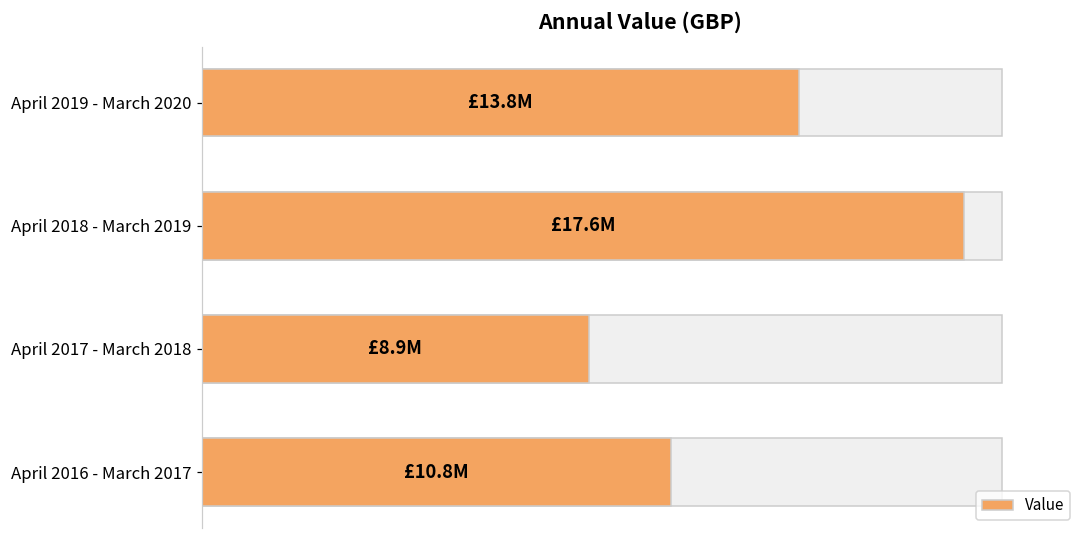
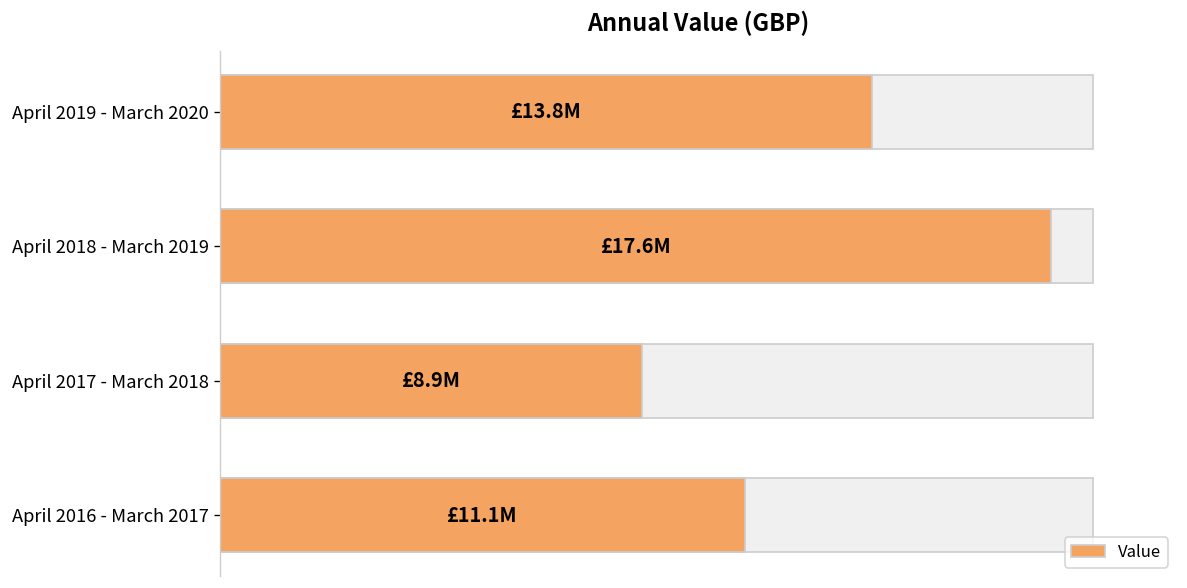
  {
    "Value": {
-     "April 2016 - March 2017": "£10.8M"
+     "April 2016 - March 2017": "£11.1M"
    }
  }
